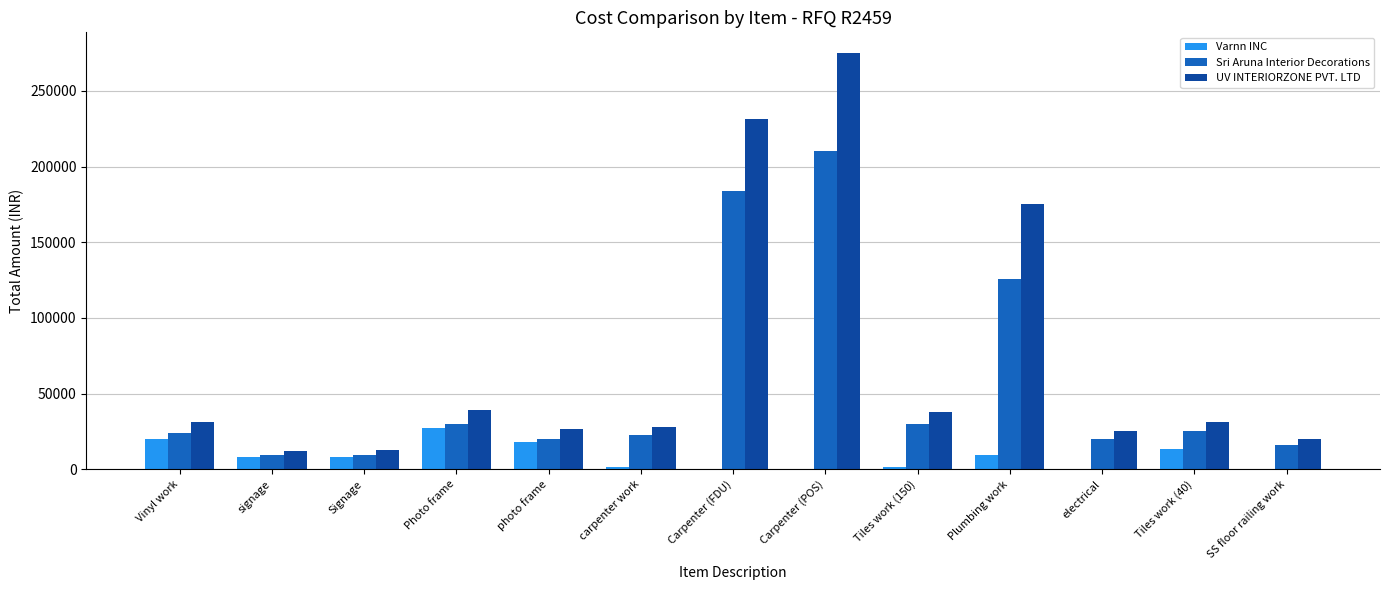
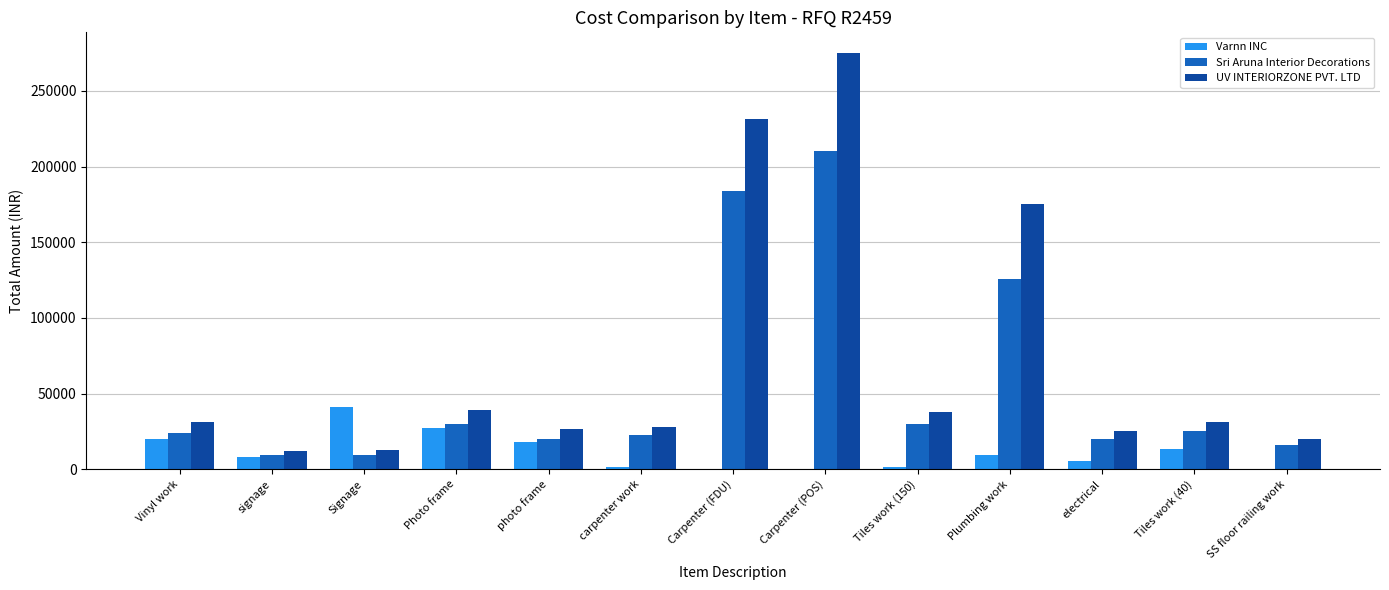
  {
    "Varnn INC": {
      "Vinyl work": 20000,
      "signage": 8000,
-     "Signage": 8000,
+     "Signage": 41000,
      "Photo frame": 27000,
      "photo frame": 18000,
      "Plumbing work": 9000,
-     "electrical": 0,
+     "electrical": 6000,
      "Tiles work (40)": 13000
    }
  }
